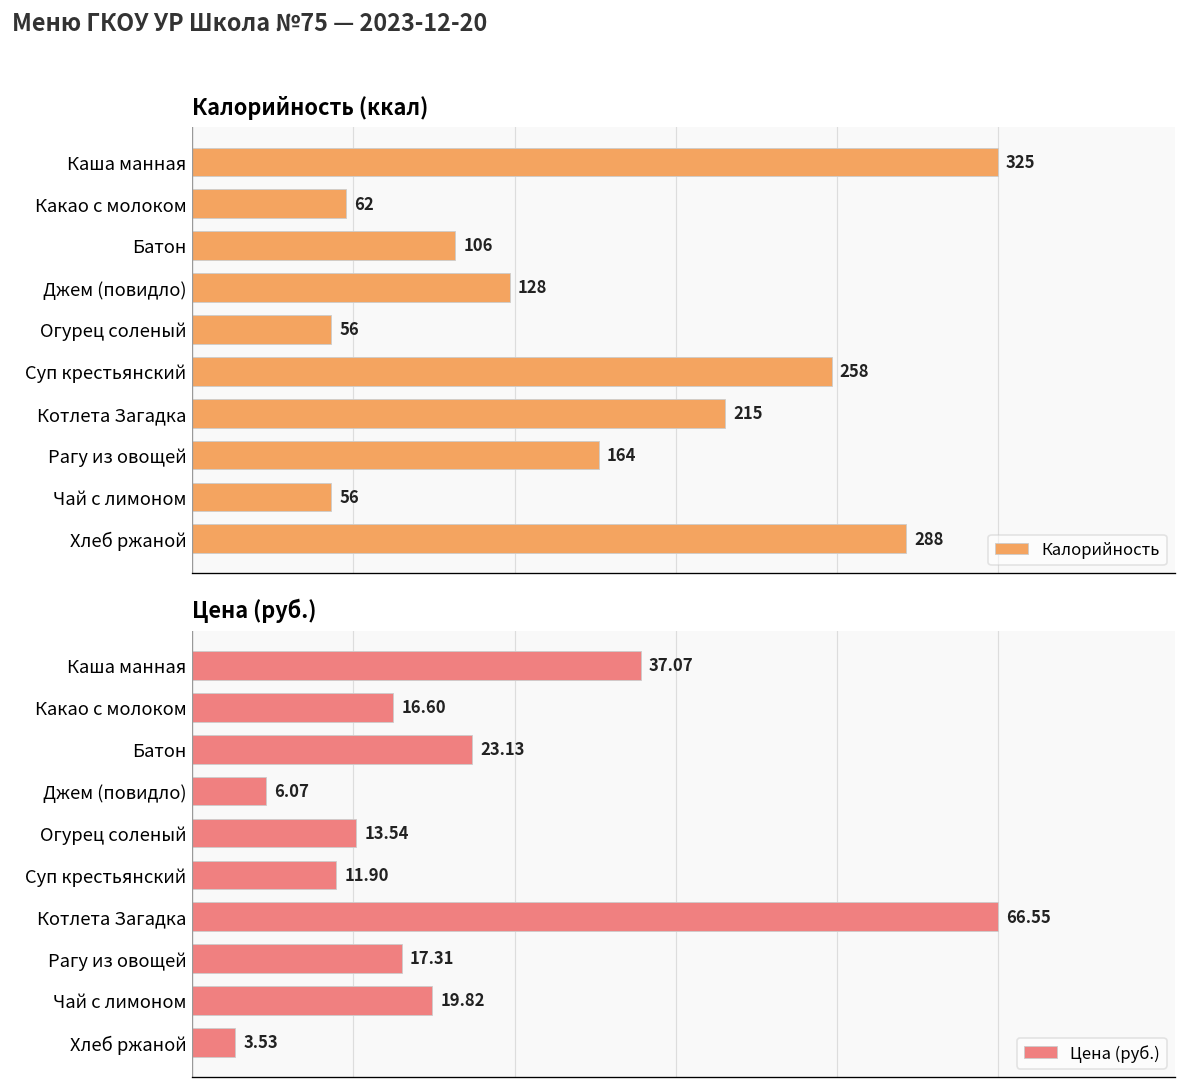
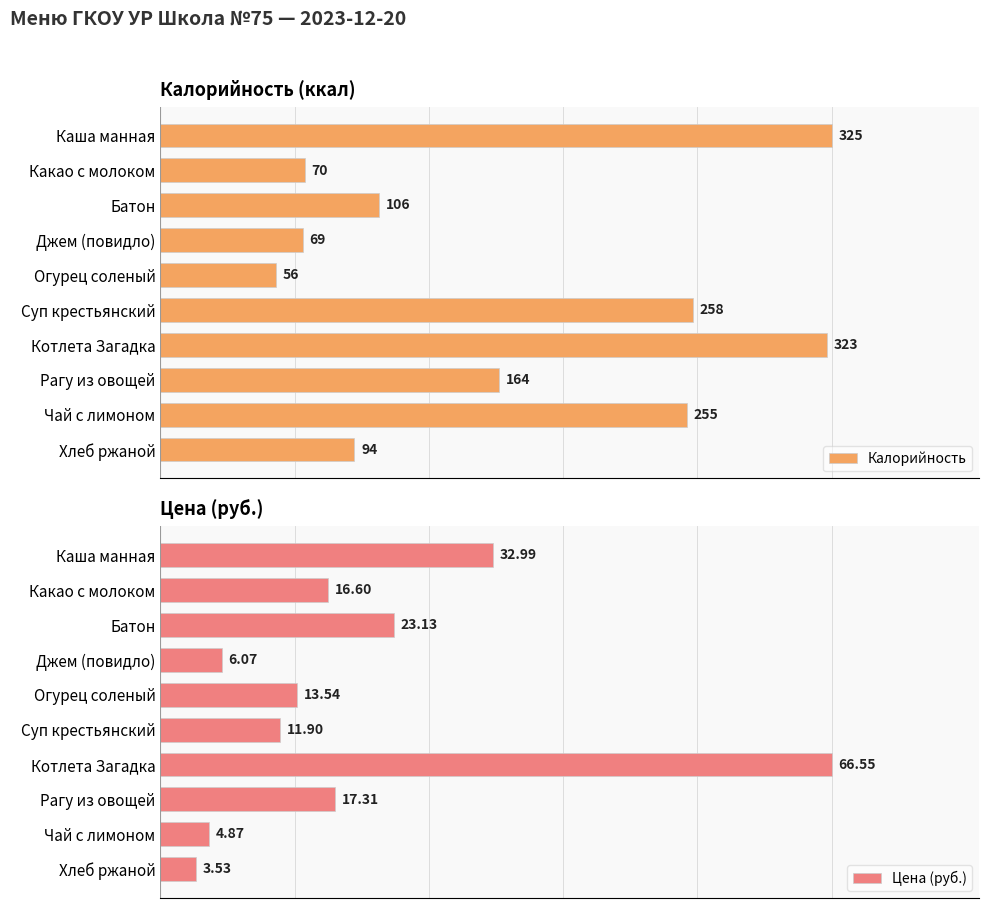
  {
    "Калорийность (ккал)": {
      "Каша манная": 325,
-     "Какао с молоком": 62,
+     "Какао с молоком": 70,
      "Батон": 106,
-     "Джем (повидло)": 128,
+     "Джем (повидло)": 69,
      "Огурец соленый": 56,
      "Суп крестьянский": 258,
-     "Котлета Загадка": 215,
+     "Котлета Загадка": 323,
      "Рагу из овощей": 164,
-     "Чай с лимоном": 56,
-     "Хлеб ржаной": 288
+     "Чай с лимоном": 255,
+     "Хлеб ржаной": 94
    },
    "Цена (руб.)": {
-     "Каша манная": 37.07,
+     "Каша манная": 32.99,
      "Какао с молоком": 16.60,
      "Батон": 23.13,
      "Джем (повидло)": 6.07,
      "Огурец соленый": 13.54,
      "Суп крестьянский": 11.90,
      "Котлета Загадка": 66.55,
      "Рагу из овощей": 17.31,
-     "Чай с лимоном": 19.82,
+     "Чай с лимоном": 4.87,
      "Хлеб ржаной": 3.53
    }
  }
